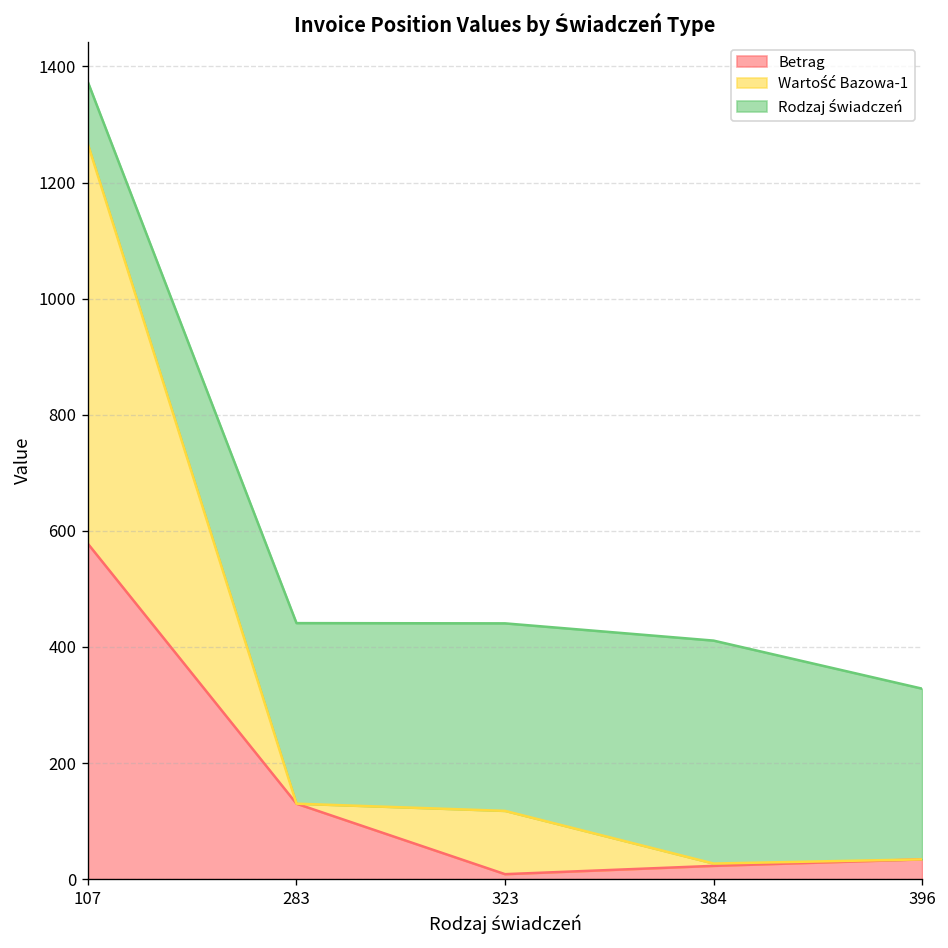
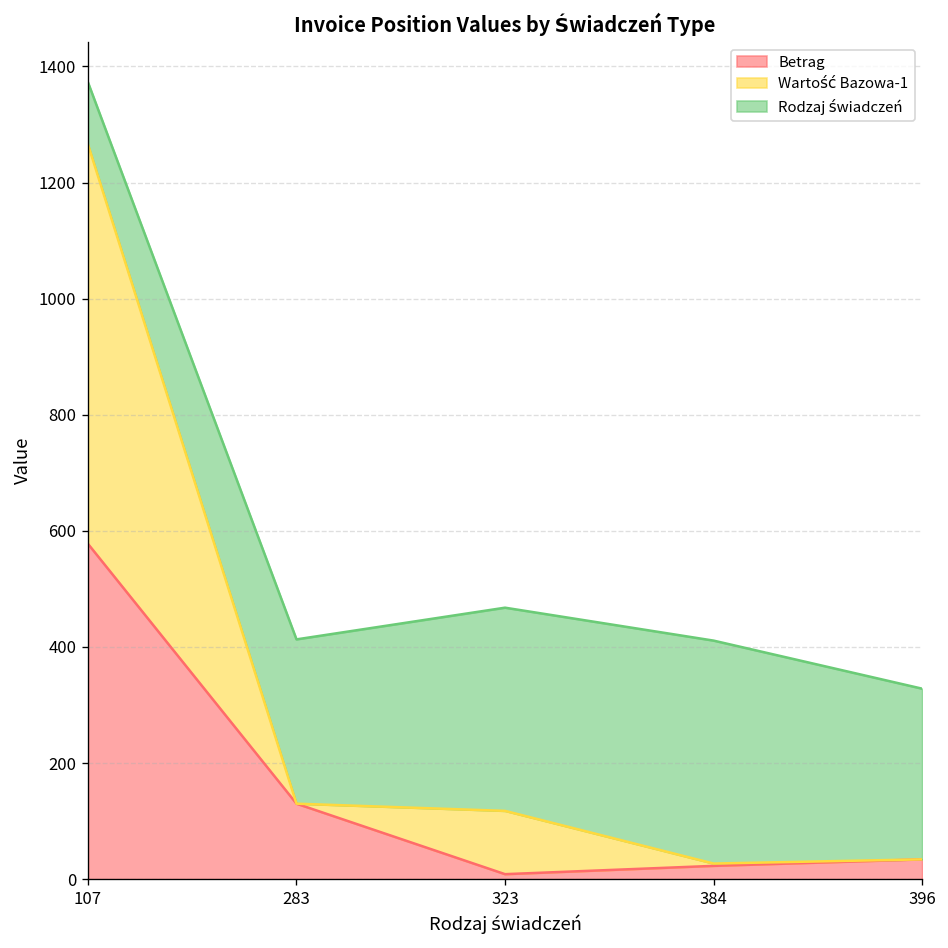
  {
    "Betrag": {
      "107": 580,
      "323": 10
    },
    "Wartość Bazowa-1": {
      "107": 690,
      "323": 110
    },
    "Rodzaj świadczeń": {
      "107": 110,
-     "283": 310,
-     "323": 320,
+     "283": 280,
+     "323": 350,
      "384": 380,
      "396": 290
    }
  }
